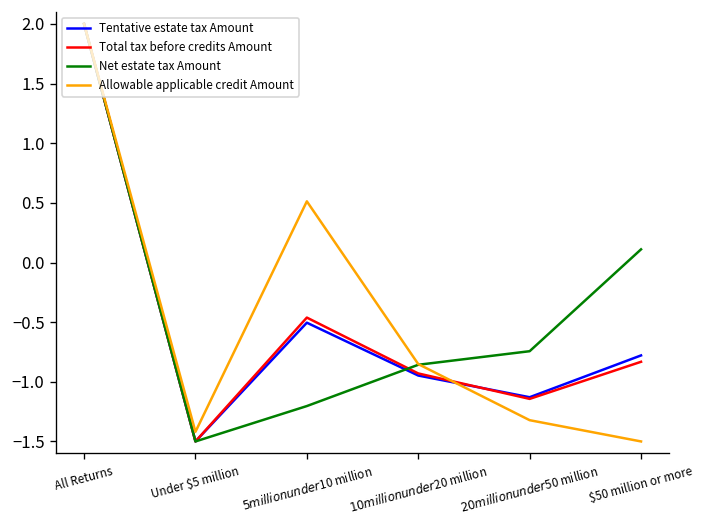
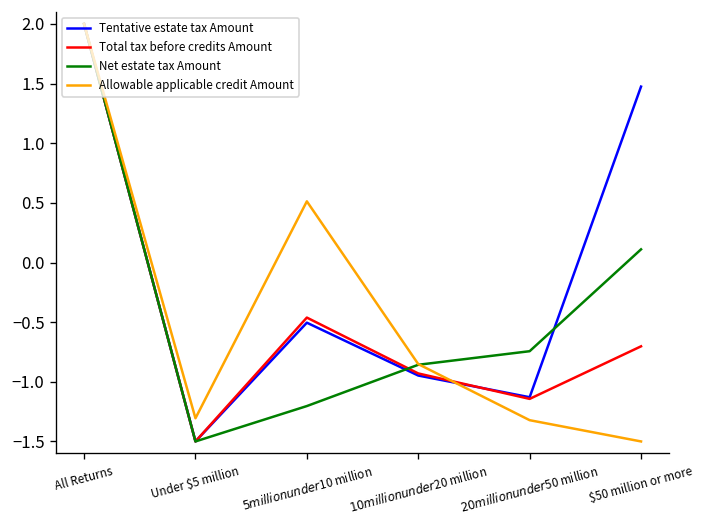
  {
    "Tentative estate tax Amount": {
-     "$50 million or more": -0.8
+     "$50 million or more": 1.5
    },
    "Total tax before credits Amount": {
-     "$50 million or more": -0.8
+     "$50 million or more": -0.7
    },
    "Net estate tax Amount": {
      "$50 million or more": 0.1
    },
    "Allowable applicable credit Amount": {
-     "Under $5 million": -1.4,
+     "Under $5 million": -1.3,
      "$50 million or more": -1.5
    }
  }
